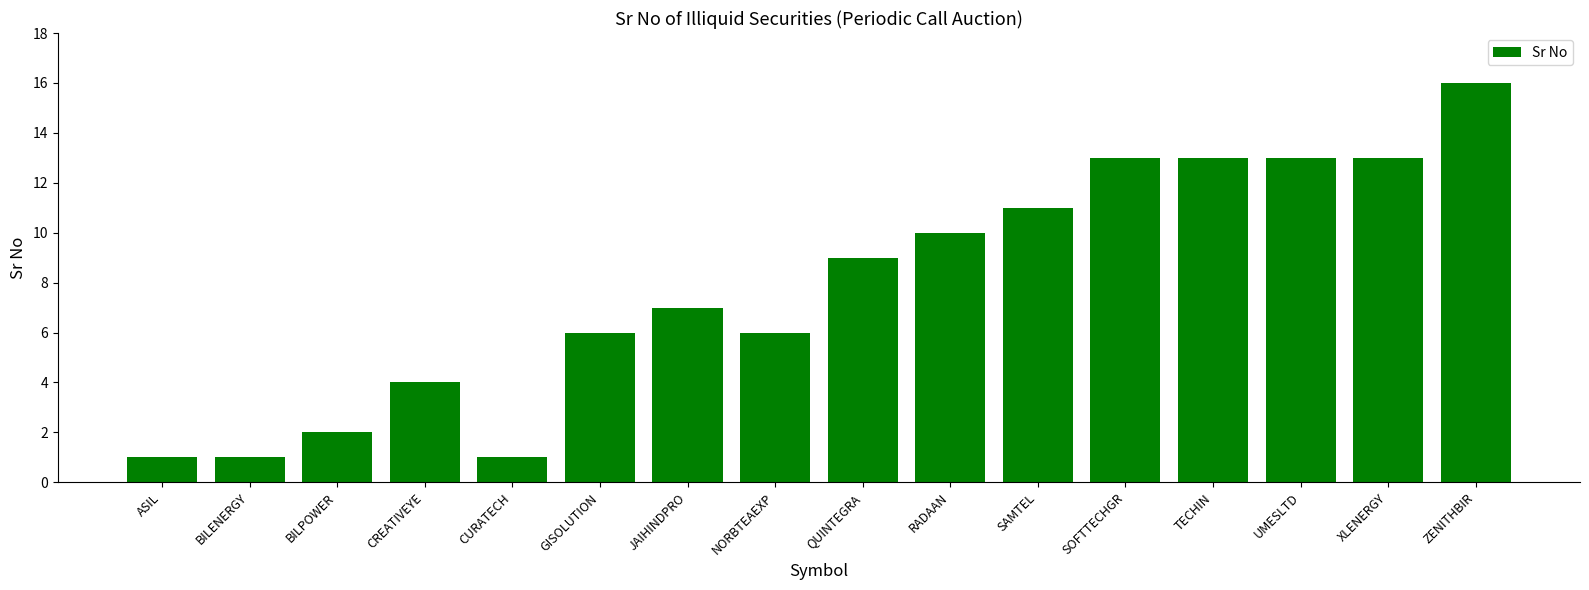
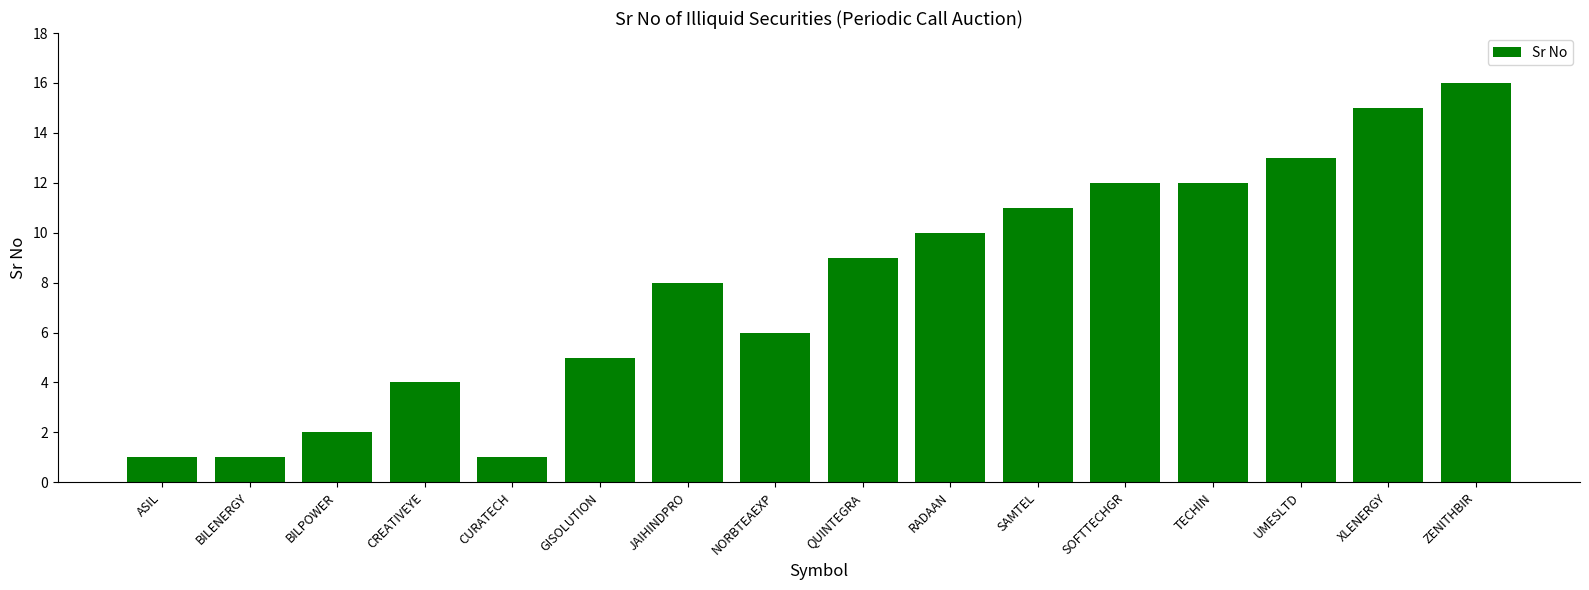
  {
    "ASIL": 1,
    "BILENERGY": 1,
    "BILPOWER": 2,
    "CREATIVEYE": 4,
    "CURATECH": 1,
-   "GISOLUTION": 6,
-   "JAIHINDPRO": 7,
+   "GISOLUTION": 5,
+   "JAIHINDPRO": 8,
    "NORBTEAEXP": 6,
    "QUINTEGRA": 9,
    "RADAAN": 10,
    "SAMTEL": 11,
-   "SOFTTECHGR": 13,
-   "TECHIN": 13,
+   "SOFTTECHGR": 12,
+   "TECHIN": 12,
    "UMESLTD": 13,
-   "XLENERGY": 13,
+   "XLENERGY": 15,
    "ZENITHBIR": 16
  }
